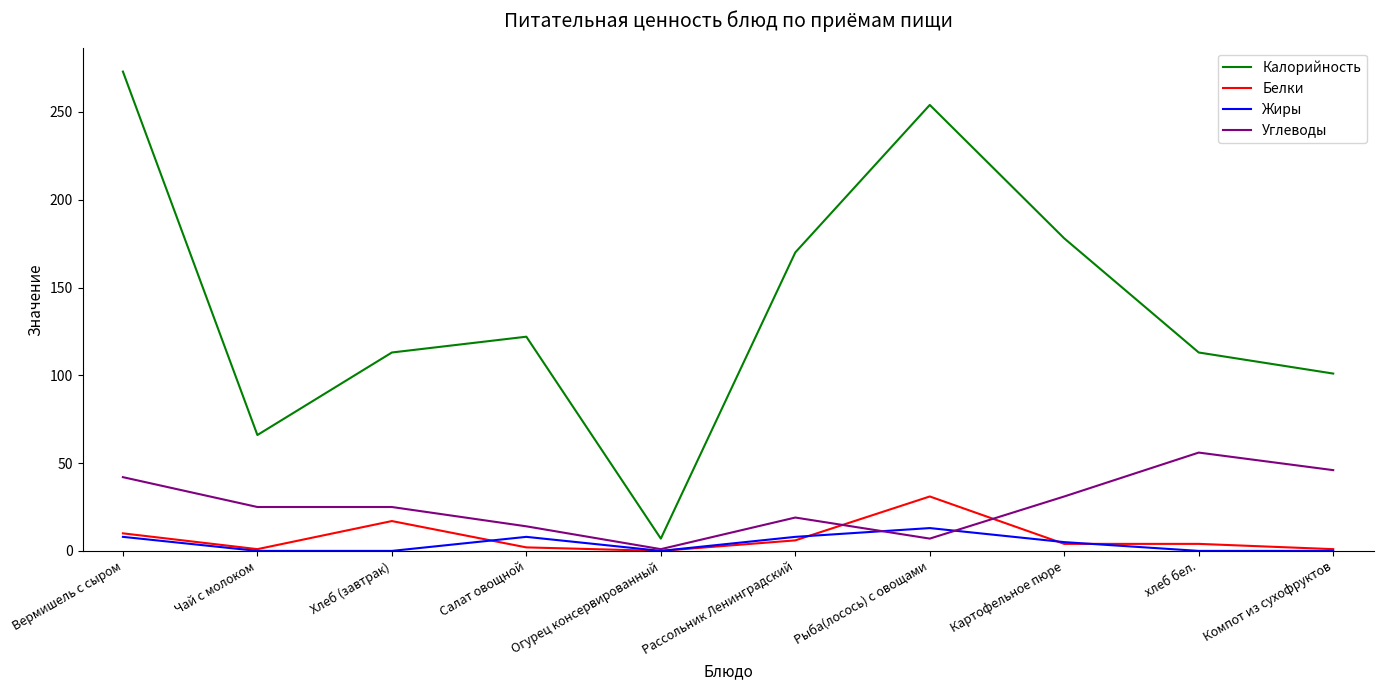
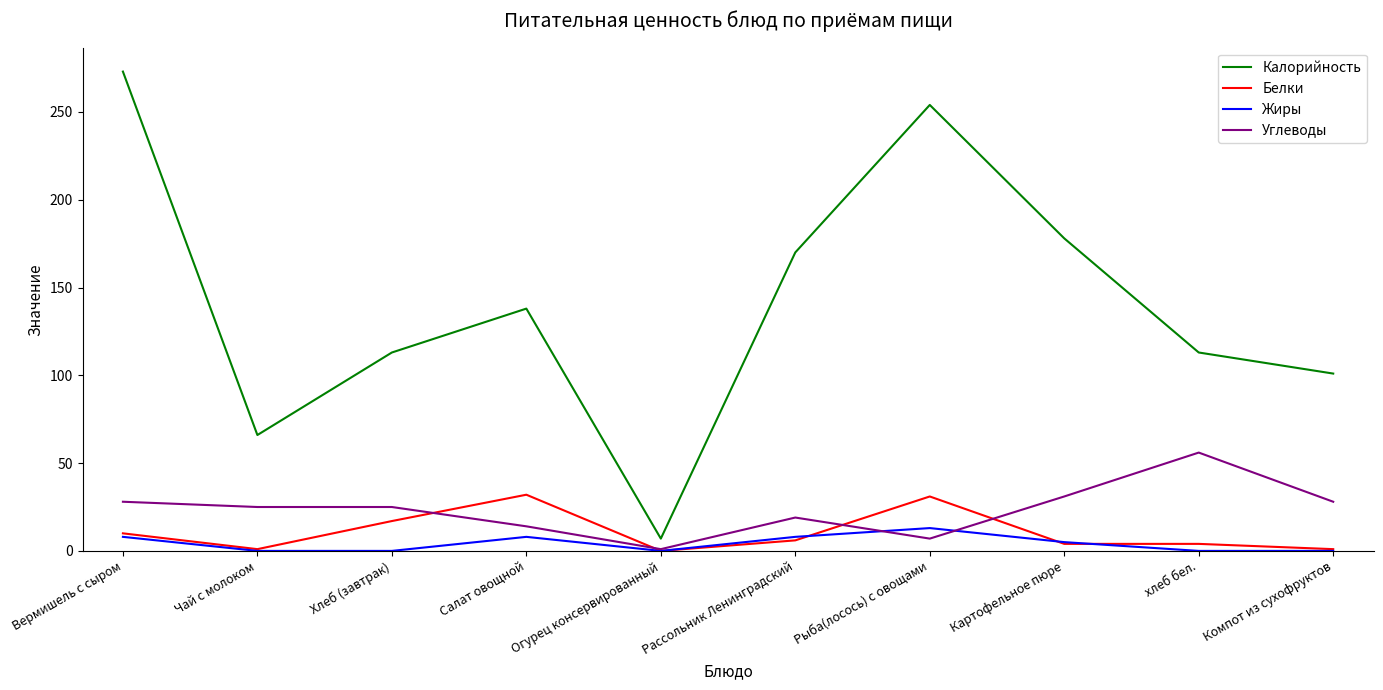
  {
    "Калорийность": {
      "Вермишель с сыром": 273,
      "Чай с молоком": 66,
      "Хлеб (завтрак)": 113,
-     "Салат овощной": 122,
+     "Салат овощной": 138,
      "Огурец консервированный": 7,
      "Рассольник Ленинградский": 170,
      "Рыба(лосось) с овощами": 254,
      "Картофельное пюре": 178,
      "хлеб бел.": 113,
      "Компот из сухофруктов": 101
    },
    "Белки": {
      "Вермишель с сыром": 10,
      "Хлеб (завтрак)": 17,
-     "Салат овощной": 2,
+     "Салат овощной": 32,
      "Рассольник Ленинградский": 6,
      "Рыба(лосось) с овощами": 31,
      "хлеб бел.": 4
    },
    "Жиры": {
      "Вермишель с сыром": 8,
      "Хлеб (завтрак)": 0,
      "Салат овощной": 8,
      "Рассольник Ленинградский": 8,
      "Рыба(лосось) с овощами": 13,
      "хлеб бел.": 0
    },
    "Углеводы": {
-     "Вермишель с сыром": 42,
+     "Вермишель с сыром": 28,
      "Чай с молоком": 25,
      "Хлеб (завтрак)": 25,
      "Салат овощной": 14,
      "Рассольник Ленинградский": 19,
      "Рыба(лосось) с овощами": 7,
      "Картофельное пюре": 31,
      "хлеб бел.": 56,
-     "Компот из сухофруктов": 46
+     "Компот из сухофруктов": 28
    }
  }
